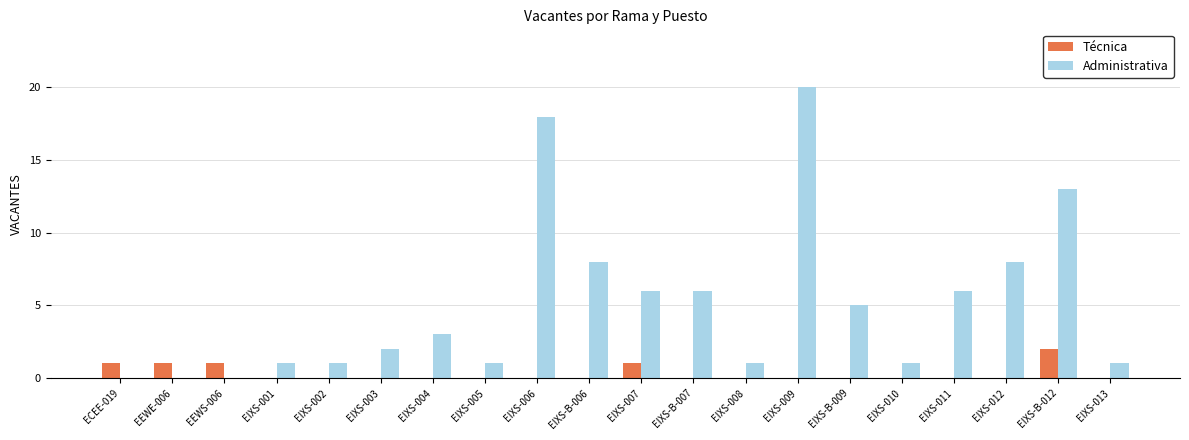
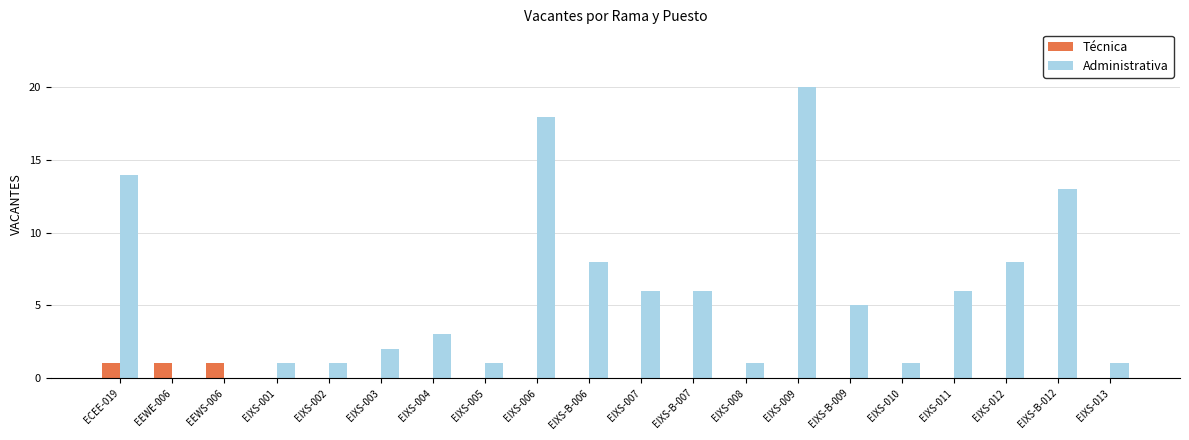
  {
    "Técnica": {
      "ECEE-019": 1,
      "EEWE-006": 1,
      "EEWS-006": 1,
      "EIXS-001": 0,
      "EIXS-002": 0,
      "EIXS-003": 0,
      "EIXS-004": 0,
      "EIXS-005": 0,
      "EIXS-006": 0,
      "EIXS-B-006": 0,
-     "EIXS-007": 1,
+     "EIXS-007": 0,
      "EIXS-B-007": 0,
      "EIXS-008": 0,
      "EIXS-009": 0,
      "EIXS-B-009": 0,
      "EIXS-010": 0,
      "EIXS-011": 0,
      "EIXS-012": 0,
-     "EIXS-B-012": 2,
+     "EIXS-B-012": 0,
      "EIXS-013": 0
    },
    "Administrativa": {
-     "ECEE-019": 0,
+     "ECEE-019": 14,
      "EEWE-006": 0,
      "EEWS-006": 0,
      "EIXS-001": 1,
      "EIXS-002": 1,
      "EIXS-003": 2,
      "EIXS-004": 3,
      "EIXS-005": 1,
      "EIXS-006": 18,
      "EIXS-B-006": 8,
      "EIXS-007": 6,
      "EIXS-B-007": 6,
      "EIXS-008": 1,
      "EIXS-009": 20,
      "EIXS-B-009": 5,
      "EIXS-010": 1,
      "EIXS-011": 6,
      "EIXS-012": 8,
      "EIXS-B-012": 13,
      "EIXS-013": 1
    }
  }
